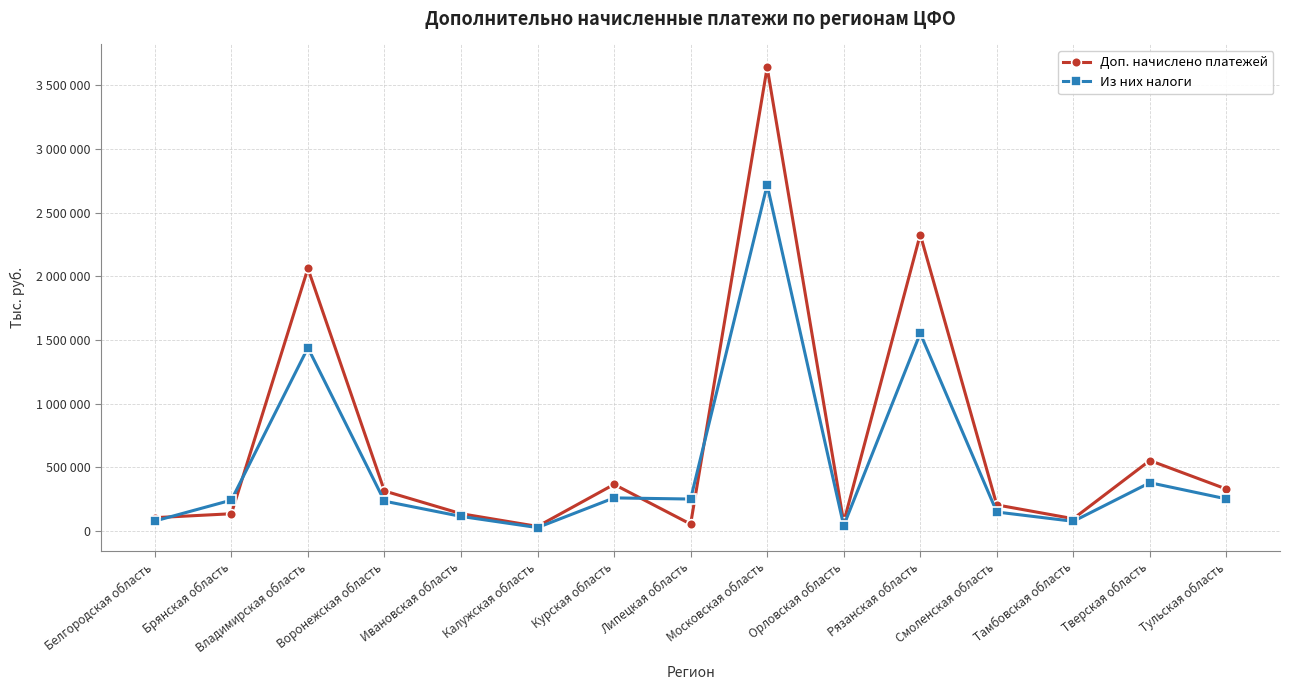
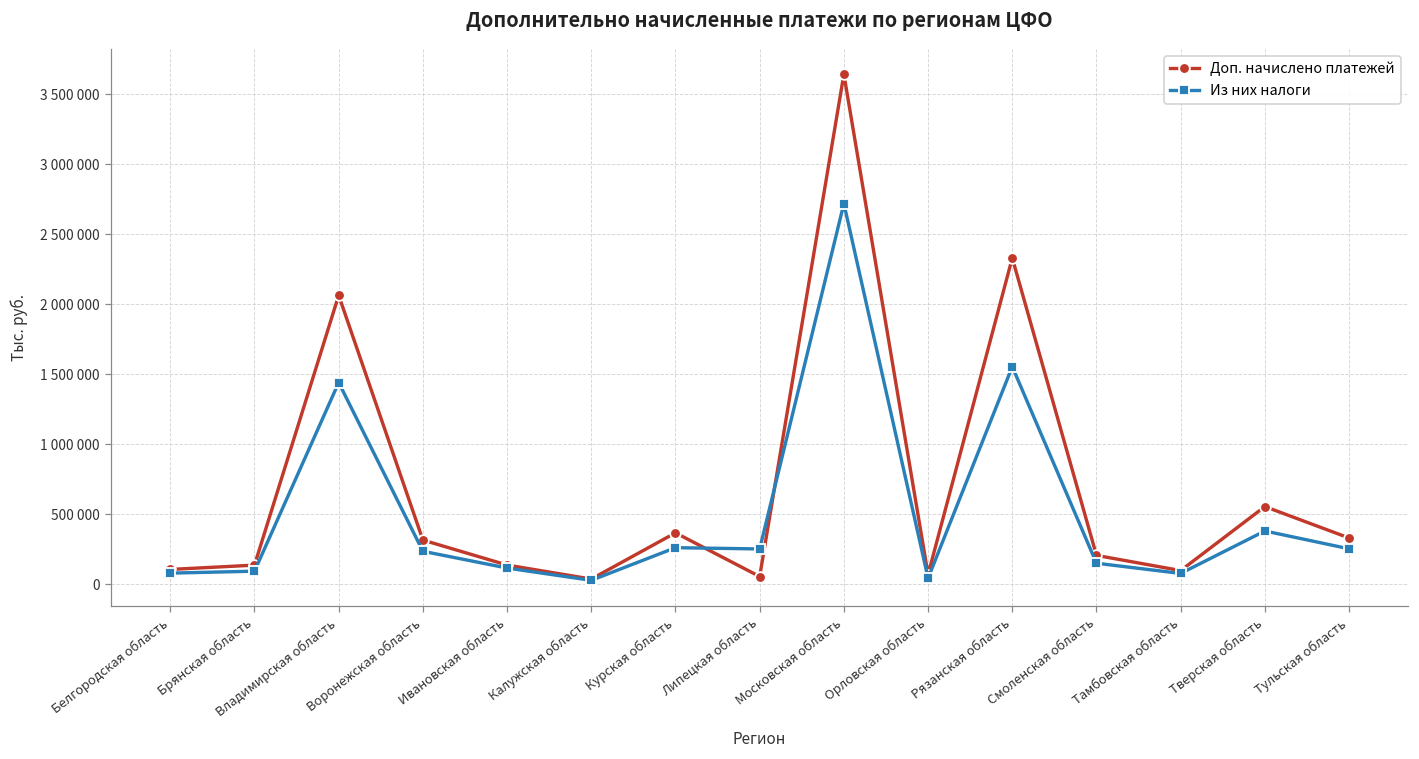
  {
    "Доп. начислено платежей": {
      "Белгородская область": 110000,
      "Брянская область": 140000,
      "Владимирская область": 2060000,
      "Воронежская область": 310000,
      "Ивановская область": 140000,
      "Курская область": 370000,
      "Липецкая область": 50000,
      "Московская область": 3640000,
      "Орловская область": 70000,
      "Рязанская область": 2330000,
      "Смоленская область": 210000,
      "Тамбовская область": 100000,
      "Тверская область": 550000,
      "Тульская область": 330000
    },
    "Из них налоги": {
      "Белгородская область": 80000,
-     "Брянская область": 240000,
+     "Брянская область": 90000,
      "Владимирская область": 1440000,
      "Воронежская область": 230000,
      "Ивановская область": 120000,
      "Курская область": 260000,
      "Липецкая область": 250000,
      "Московская область": 2720000,
      "Орловская область": 40000,
      "Рязанская область": 1550000,
      "Смоленская область": 150000,
      "Тамбовская область": 80000,
      "Тверская область": 380000,
      "Тульская область": 250000
    }
  }
